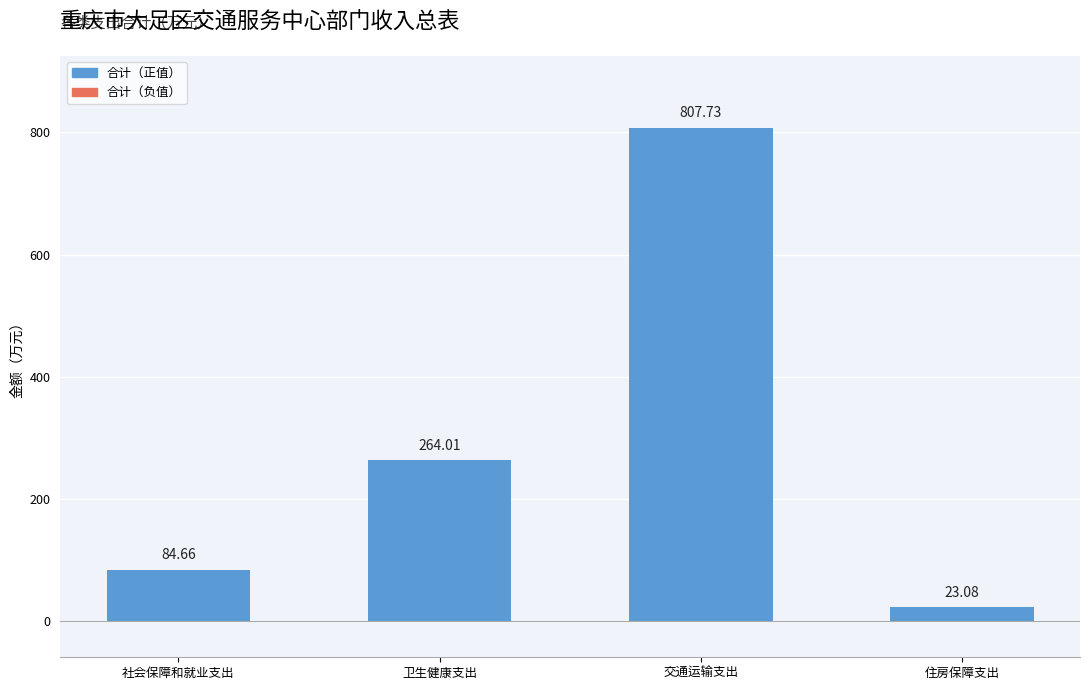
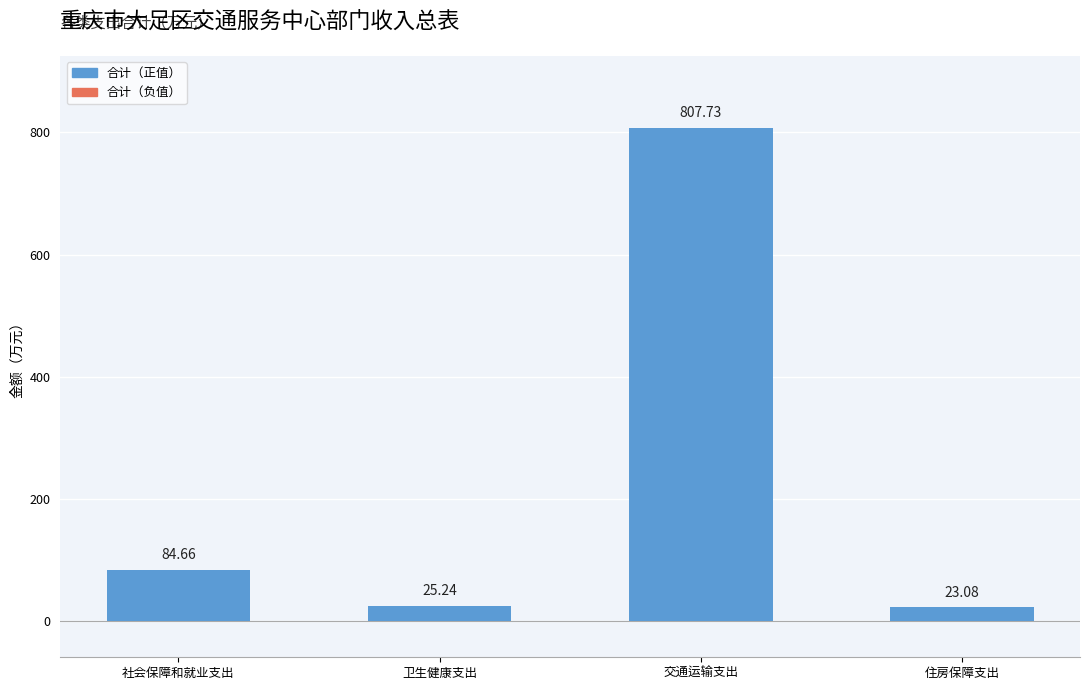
  {
    "社会保障和就业支出": 84.66,
-   "卫生健康支出": 264.01,
+   "卫生健康支出": 25.24,
    "交通运输支出": 807.73,
    "住房保障支出": 23.08
  }
